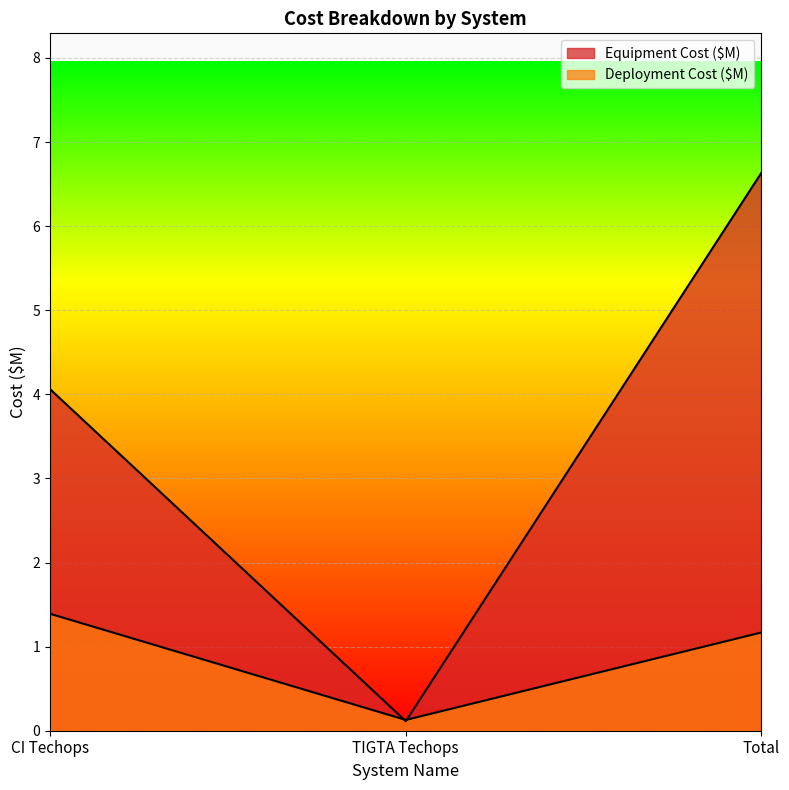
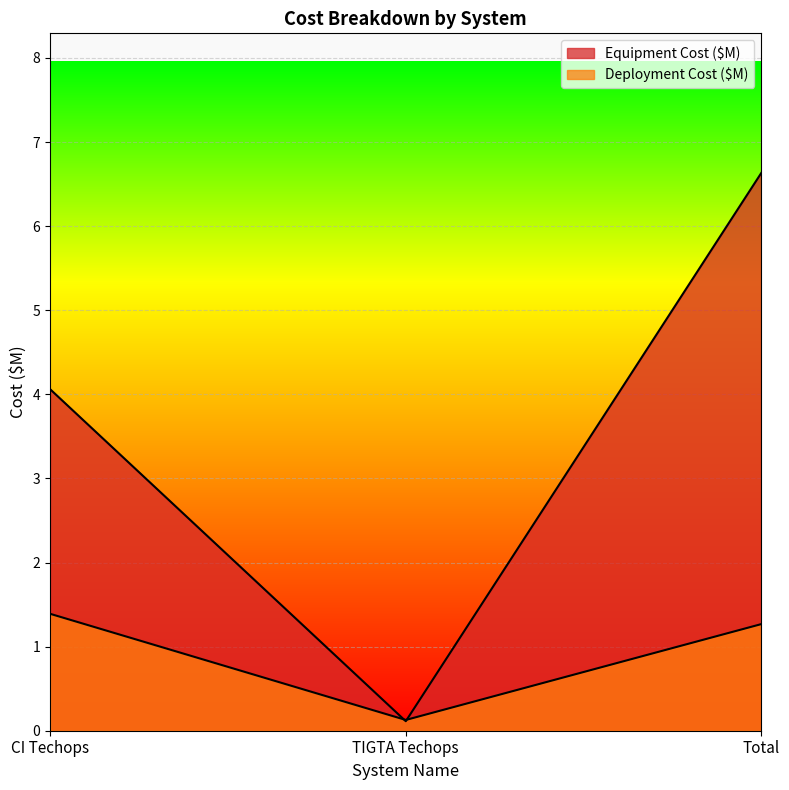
  {
    "Equipment Cost ($M)": {
      "CI Techops": 4.1,
      "Total": 6.6
    },
    "Deployment Cost ($M)": {
      "CI Techops": 1.4,
-     "Total": 1.2
+     "Total": 1.3
    }
  }
